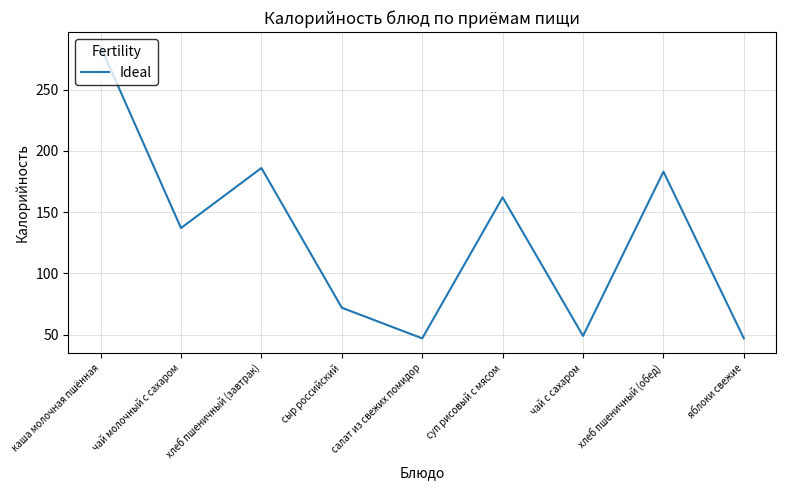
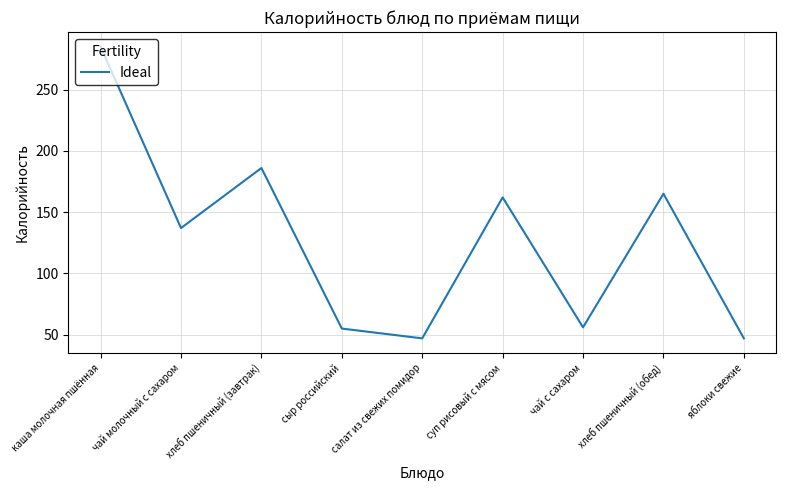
  {
    "чай молочный с сахаром": 137,
    "хлеб пшеничный (завтрак)": 186,
-   "сыр российский": 72,
+   "сыр российский": 55,
    "салат из свежих помидор": 47,
    "суп рисовый с мясом": 162,
-   "чай с сахаром": 49,
-   "хлеб пшеничный (обед)": 183,
+   "чай с сахаром": 56,
+   "хлеб пшеничный (обед)": 165,
    "яблоки свежие": 47
  }
